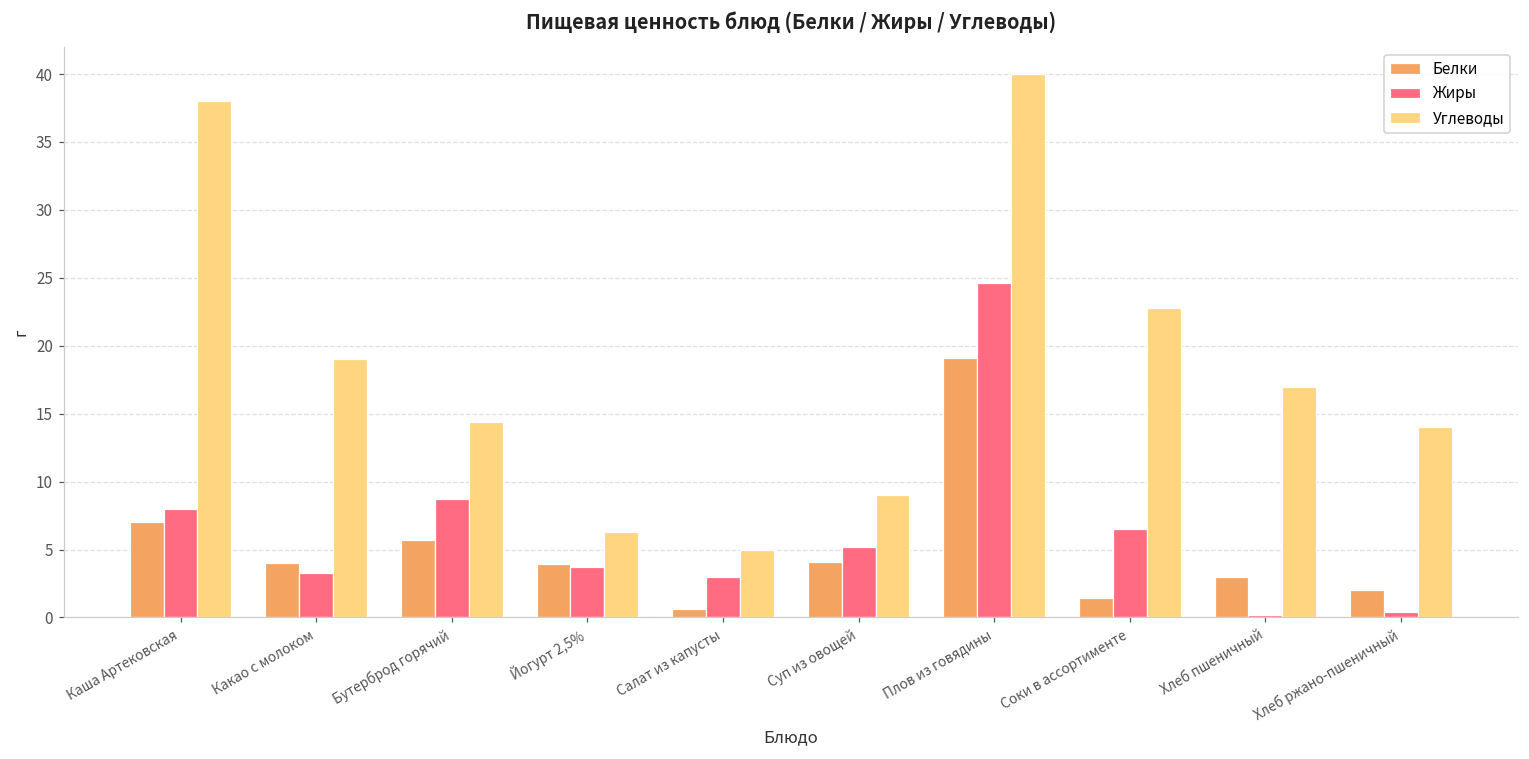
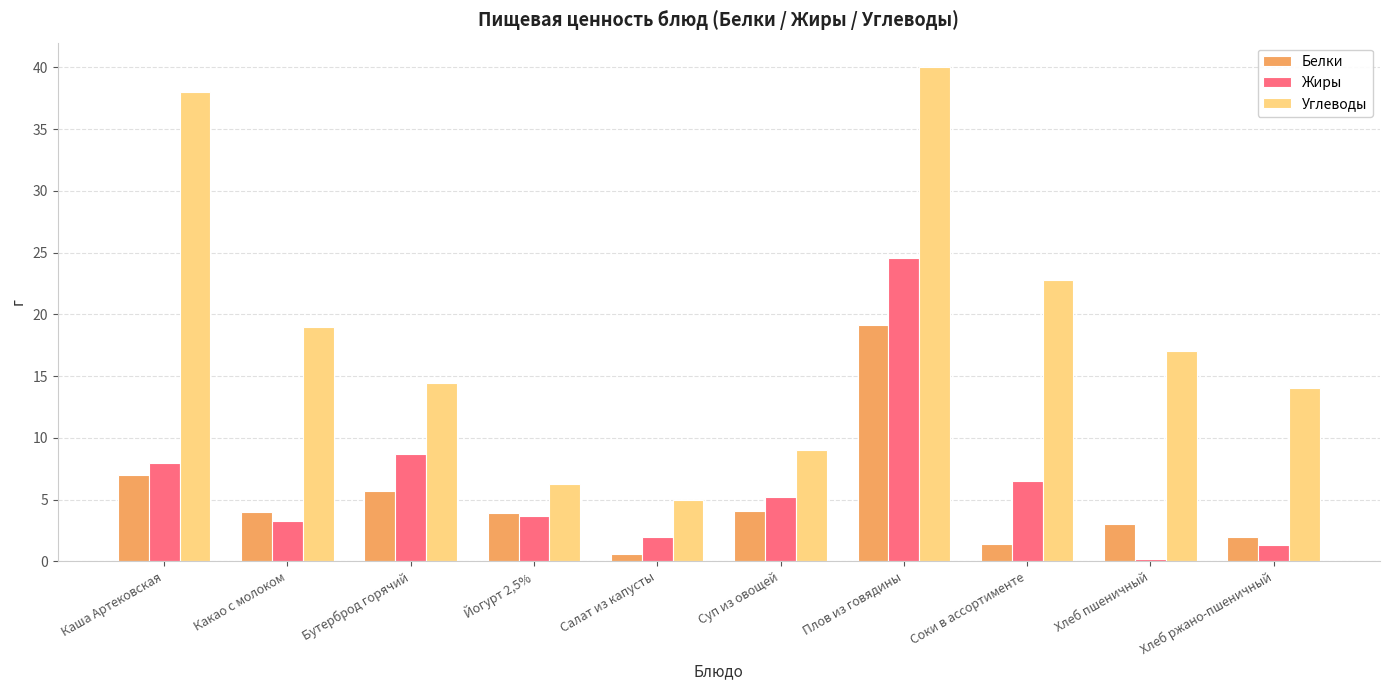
  {
    "Жиры": {
      "Каша Артековская": 8.0,
      "Какао с молоком": 3.3,
      "Бутерброд горячий": 8.7,
      "Йогурт 2,5%": 3.7,
-     "Салат из капусты": 3,
+     "Салат из капусты": 2,
      "Суп из овощей": 5.2,
      "Плов из говядины": 24.6,
      "Соки в ассортименте": 6.5,
-     "Хлеб ржано-пшеничный": 0.4
+     "Хлеб ржано-пшеничный": 1.3
    }
  }
